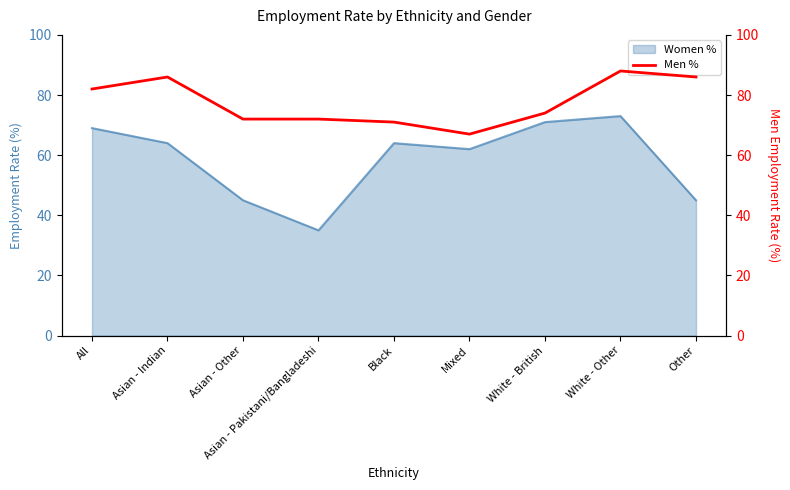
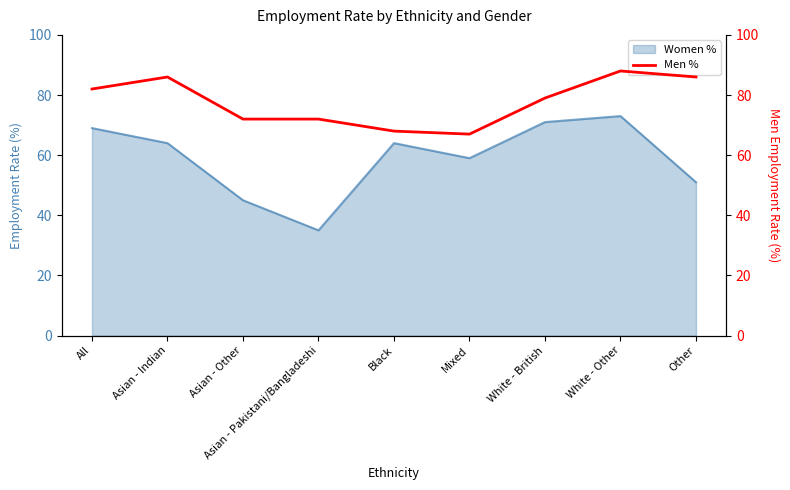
  {
    "Women %": {
      "All": 69,
      "Asian - Indian": 64,
      "Asian - Other": 45,
      "Asian - Pakistani/Bangladeshi": 35,
      "Black": 64,
-     "Mixed": 62,
+     "Mixed": 59,
      "White - British": 71,
      "White - Other": 73,
-     "Other": 45
+     "Other": 51
    },
    "Men %": {
      "All": 82,
      "Asian - Indian": 86,
      "Asian - Other": 72,
      "Asian - Pakistani/Bangladeshi": 72,
-     "Black": 71,
+     "Black": 68,
      "Mixed": 67,
-     "White - British": 74,
+     "White - British": 79,
      "White - Other": 88,
      "Other": 86
    }
  }
